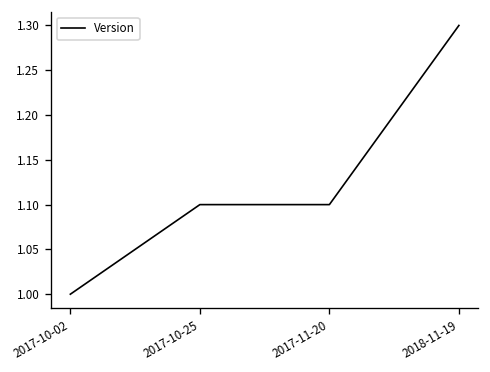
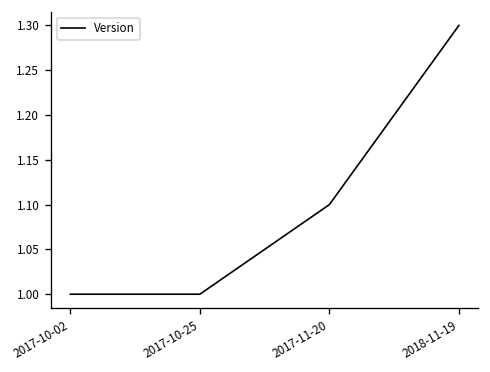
  {
    "2017-10-02": 1.0,
-   "2017-10-25": 1.1,
+   "2017-10-25": 1.0,
    "2017-11-20": 1.1,
    "2018-11-19": 1.3
  }
